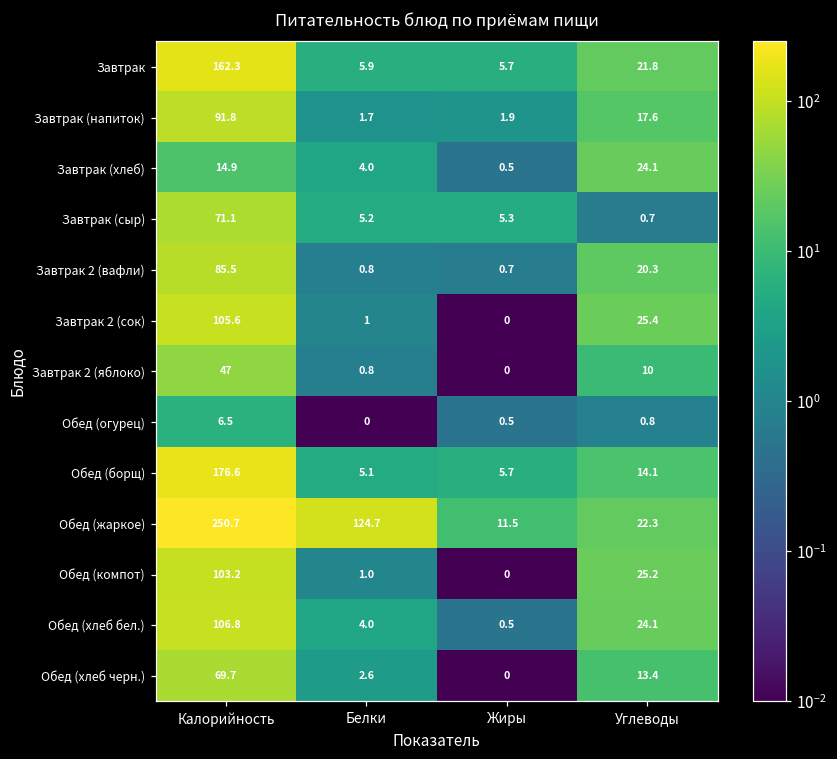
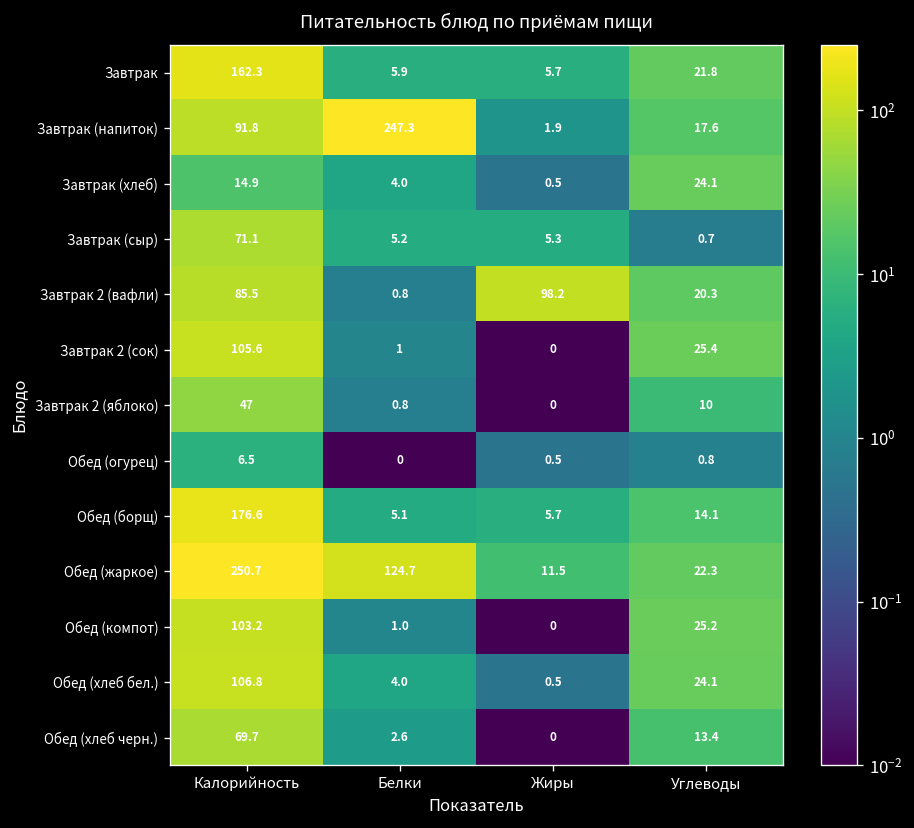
  {
    "Завтрак": {
      "Калорийность": 162.3,
      "Белки": 5.9,
      "Жиры": 5.7,
      "Углеводы": 21.8
    },
    "Завтрак (напиток)": {
      "Калорийность": 91.8,
-     "Белки": 1.7,
+     "Белки": 247.3,
      "Жиры": 1.9,
      "Углеводы": 17.6
    },
    "Завтрак (хлеб)": {
      "Калорийность": 14.9,
      "Белки": 4.0,
      "Жиры": 0.5,
      "Углеводы": 24.1
    },
    "Завтрак (сыр)": {
      "Калорийность": 71.1,
      "Белки": 5.2,
      "Жиры": 5.3,
      "Углеводы": 0.7
    },
    "Завтрак 2 (вафли)": {
      "Калорийность": 85.5,
      "Белки": 0.8,
-     "Жиры": 0.7,
+     "Жиры": 98.2,
      "Углеводы": 20.3
    },
    "Завтрак 2 (сок)": {
      "Калорийность": 105.6,
      "Белки": 1,
      "Жиры": 0,
      "Углеводы": 25.4
    },
    "Завтрак 2 (яблоко)": {
      "Калорийность": 47,
      "Белки": 0.8,
      "Жиры": 0,
      "Углеводы": 10
    },
    "Обед (огурец)": {
      "Калорийность": 6.5,
      "Белки": 0,
      "Жиры": 0.5,
      "Углеводы": 0.8
    },
    "Обед (борщ)": {
      "Калорийность": 176.6,
      "Белки": 5.1,
      "Жиры": 5.7,
      "Углеводы": 14.1
    },
    "Обед (жаркое)": {
      "Калорийность": 250.7,
      "Белки": 124.7,
      "Жиры": 11.5,
      "Углеводы": 22.3
    },
    "Обед (компот)": {
      "Калорийность": 103.2,
      "Белки": 1.0,
      "Жиры": 0,
      "Углеводы": 25.2
    },
    "Обед (хлеб бел.)": {
      "Калорийность": 106.8,
      "Белки": 4.0,
      "Жиры": 0.5,
      "Углеводы": 24.1
    },
    "Обед (хлеб черн.)": {
      "Калорийность": 69.7,
      "Белки": 2.6,
      "Жиры": 0,
      "Углеводы": 13.4
    }
  }
